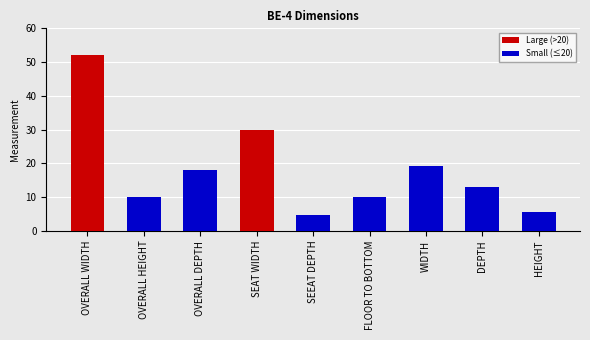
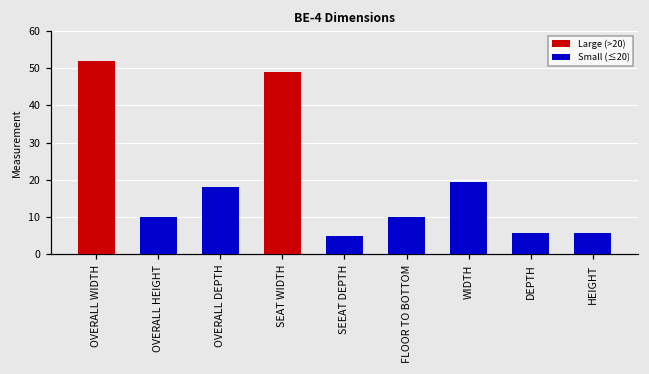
  {
    "Large (>20)": {
      "OVERALL WIDTH": 52,
      "OVERALL HEIGHT": 0,
      "OVERALL DEPTH": 0,
-     "SEAT WIDTH": 30,
+     "SEAT WIDTH": 49,
      "SEEAT DEPTH": 0,
      "FLOOR TO BOTTOM": 0,
      "WIDTH": 0,
      "DEPTH": 0,
      "HEIGHT": 0
    },
    "Small (≤20)": {
      "OVERALL WIDTH": 0,
      "OVERALL HEIGHT": 10,
      "OVERALL DEPTH": 18,
      "SEAT WIDTH": 0,
      "SEEAT DEPTH": 5,
      "FLOOR TO BOTTOM": 10,
      "WIDTH": 19,
-     "DEPTH": 13,
+     "DEPTH": 6,
      "HEIGHT": 6
    }
  }
